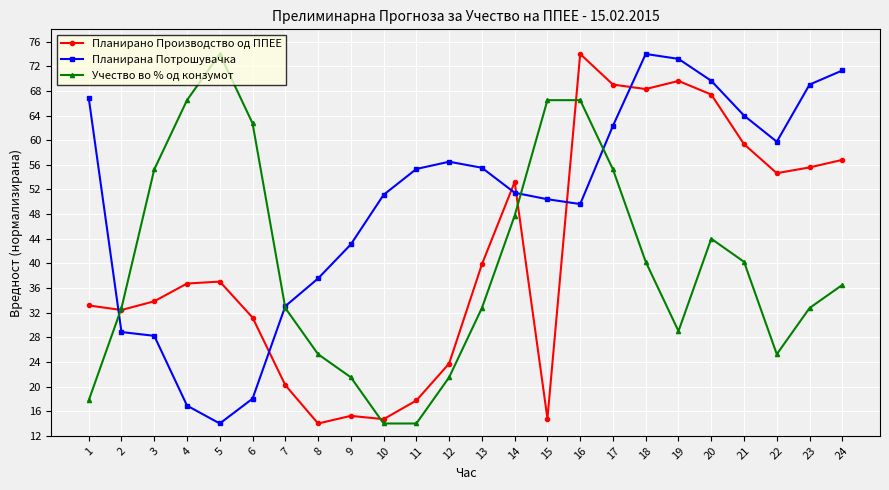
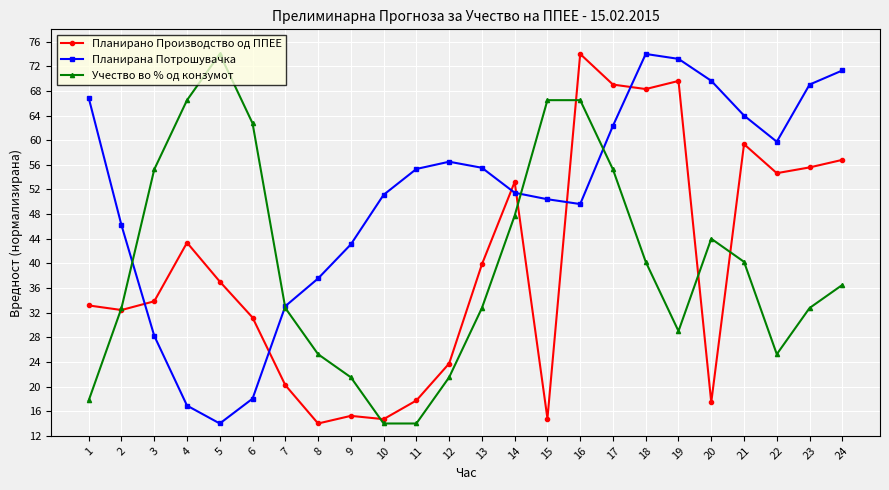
  {
    "Планирано Производство од ППЕЕ": {
      "1": 33,
      "3": 34,
-     "4": 37,
+     "4": 43,
      "5": 37,
      "6": 31,
      "7": 20,
      "8": 14,
      "9": 15,
      "10": 15,
      "11": 18,
      "12": 24,
      "13": 40,
      "14": 53,
      "15": 15,
      "16": 74,
      "17": 69,
      "18": 68,
      "19": 70,
-     "20": 67,
+     "20": 17,
      "21": 59,
      "22": 55,
      "23": 56,
      "24": 57
    },
    "Планирана Потрошувачка": {
      "1": 67,
-     "2": 29,
+     "2": 46,
      "3": 28,
      "4": 17,
      "5": 14,
      "6": 18,
      "8": 38,
      "9": 43,
      "10": 51,
      "11": 55,
      "12": 57,
      "13": 56,
      "14": 51,
      "15": 50,
      "16": 50,
      "17": 62,
      "18": 74,
      "19": 73,
      "20": 70,
      "21": 64,
      "22": 60,
      "23": 69,
      "24": 71
    },
    "Учество во % од конзумот": {
      "1": 18,
      "3": 55,
      "4": 67,
      "6": 63,
      "8": 25,
      "9": 22,
      "10": 14,
      "11": 14,
      "12": 22,
      "13": 33,
      "14": 48,
      "15": 67,
      "16": 67,
      "17": 55,
      "18": 40,
      "19": 29,
      "20": 44,
      "21": 40,
      "22": 25,
      "23": 33,
      "24": 37
    }
  }
